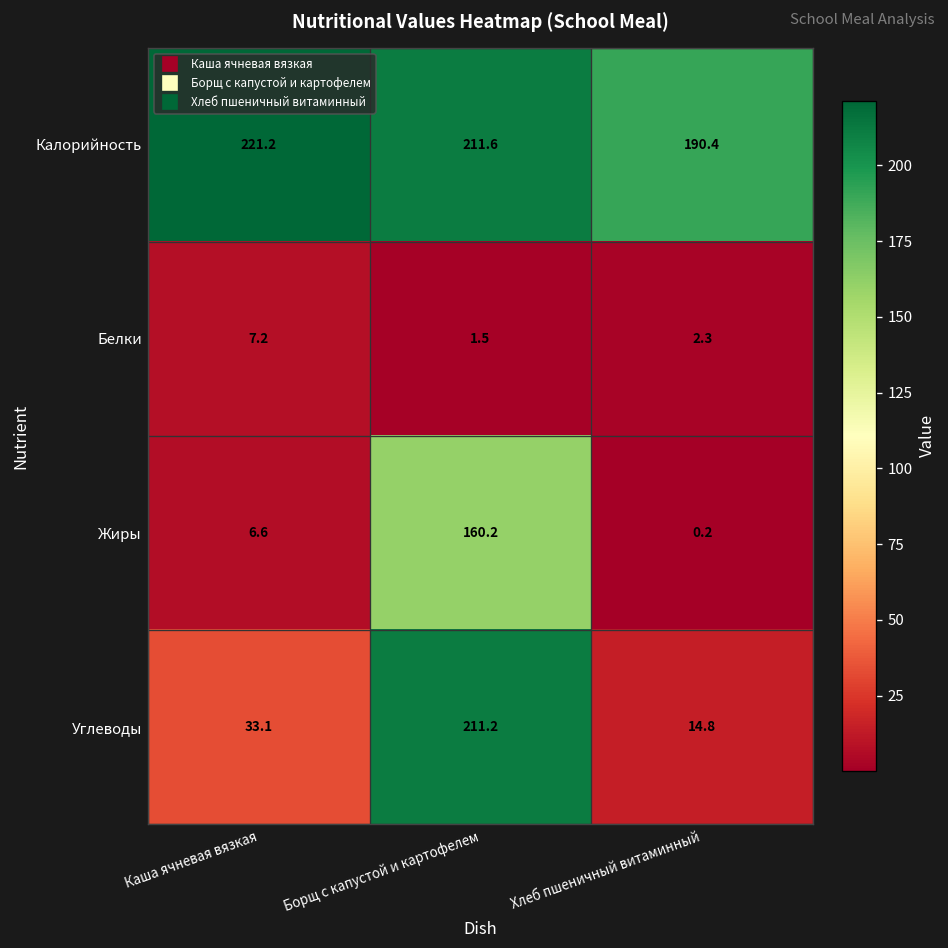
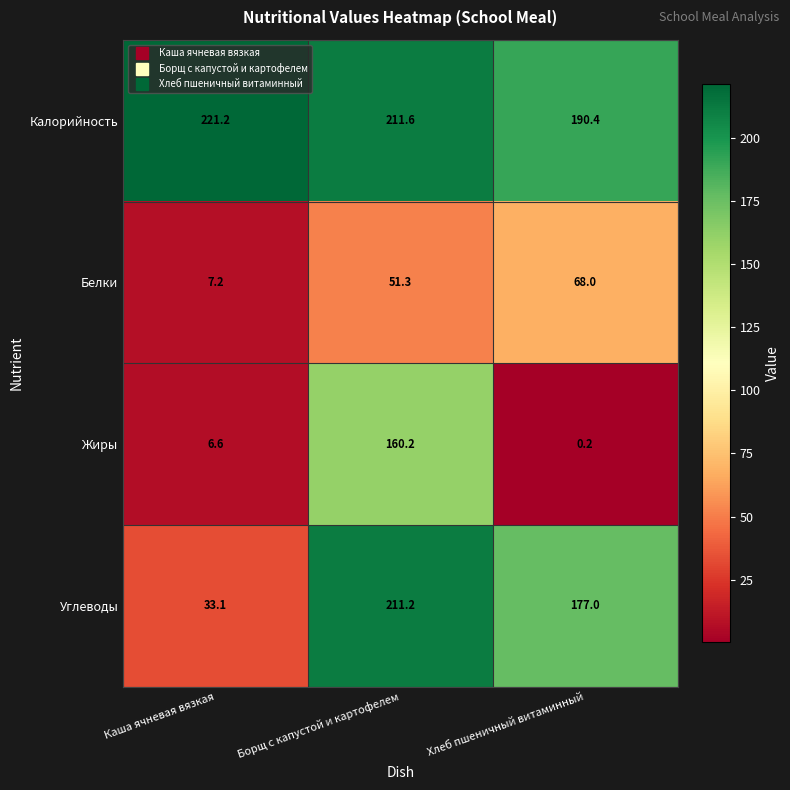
  {
    "Калорийность": {
      "Каша ячневая вязкая": 221.2,
      "Борщ с капустой и картофелем": 211.6,
      "Хлеб пшеничный витаминный": 190.4
    },
    "Белки": {
      "Каша ячневая вязкая": 7.2,
-     "Борщ с капустой и картофелем": 1.5,
-     "Хлеб пшеничный витаминный": 2.3
+     "Борщ с капустой и картофелем": 51.3,
+     "Хлеб пшеничный витаминный": 68.0
    },
    "Жиры": {
      "Каша ячневая вязкая": 6.6,
      "Борщ с капустой и картофелем": 160.2,
      "Хлеб пшеничный витаминный": 0.2
    },
    "Углеводы": {
      "Каша ячневая вязкая": 33.1,
      "Борщ с капустой и картофелем": 211.2,
-     "Хлеб пшеничный витаминный": 14.8
+     "Хлеб пшеничный витаминный": 177.0
    }
  }
